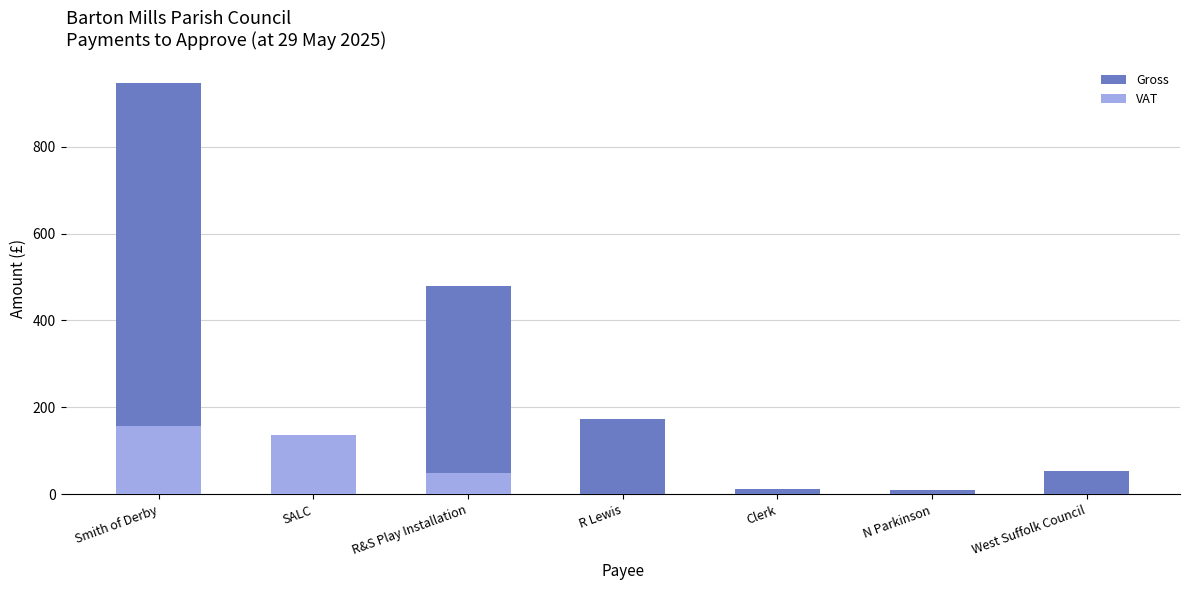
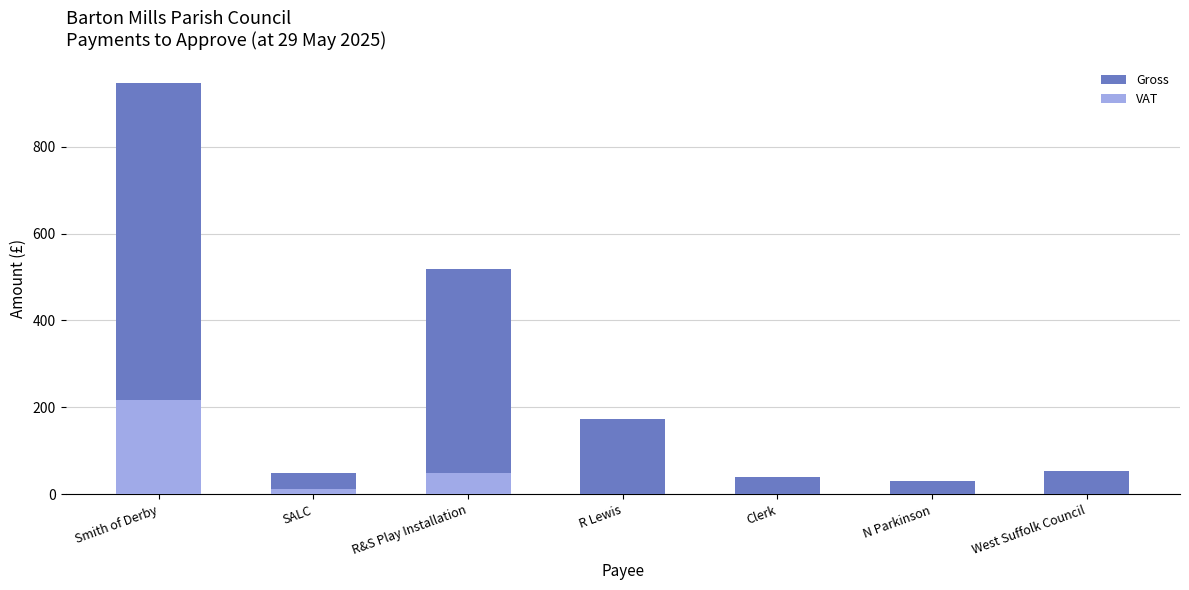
  {
    "Gross": {
      "Smith of Derby": 950,
-     "R&S Play Installation": 480,
+     "R&S Play Installation": 520,
      "R Lewis": 170,
-     "Clerk": 10,
-     "N Parkinson": 10,
+     "Clerk": 40,
+     "N Parkinson": 30,
      "West Suffolk Council": 50
    },
    "VAT": {
-     "Smith of Derby": 160,
-     "SALC": 140,
+     "Smith of Derby": 220,
+     "SALC": 10,
      "R Lewis": 0,
      "Clerk": 0,
      "N Parkinson": 0,
      "West Suffolk Council": 0
    }
  }
